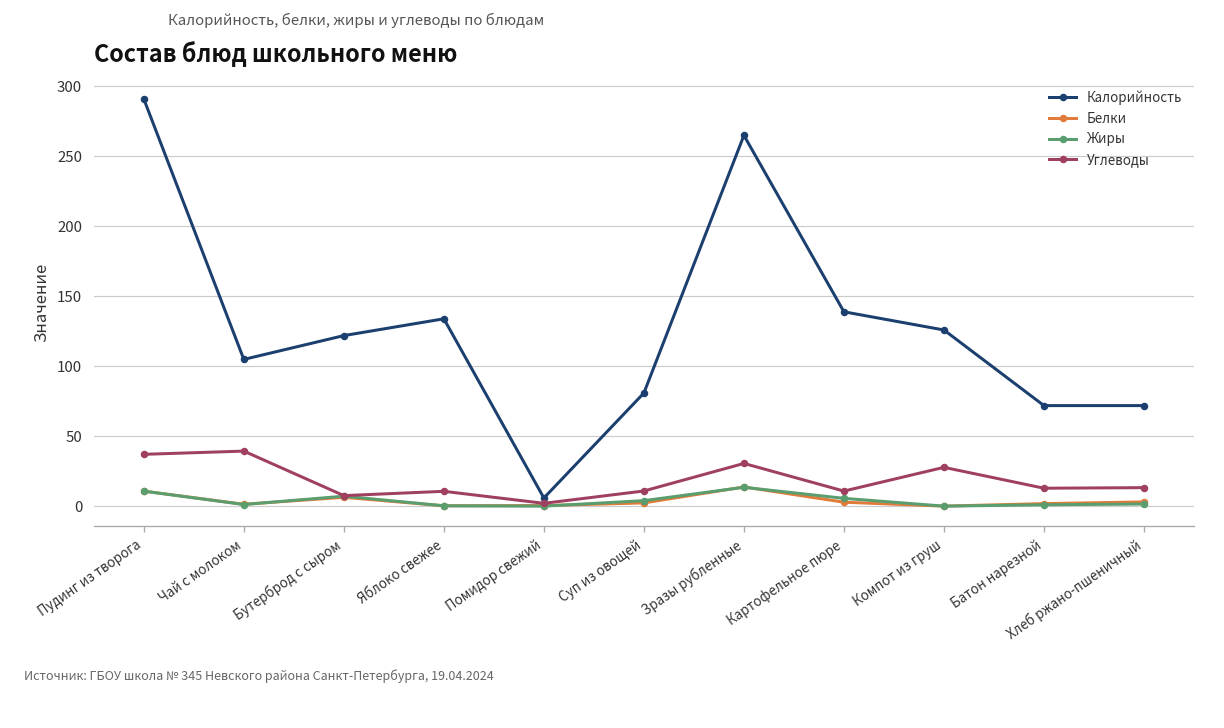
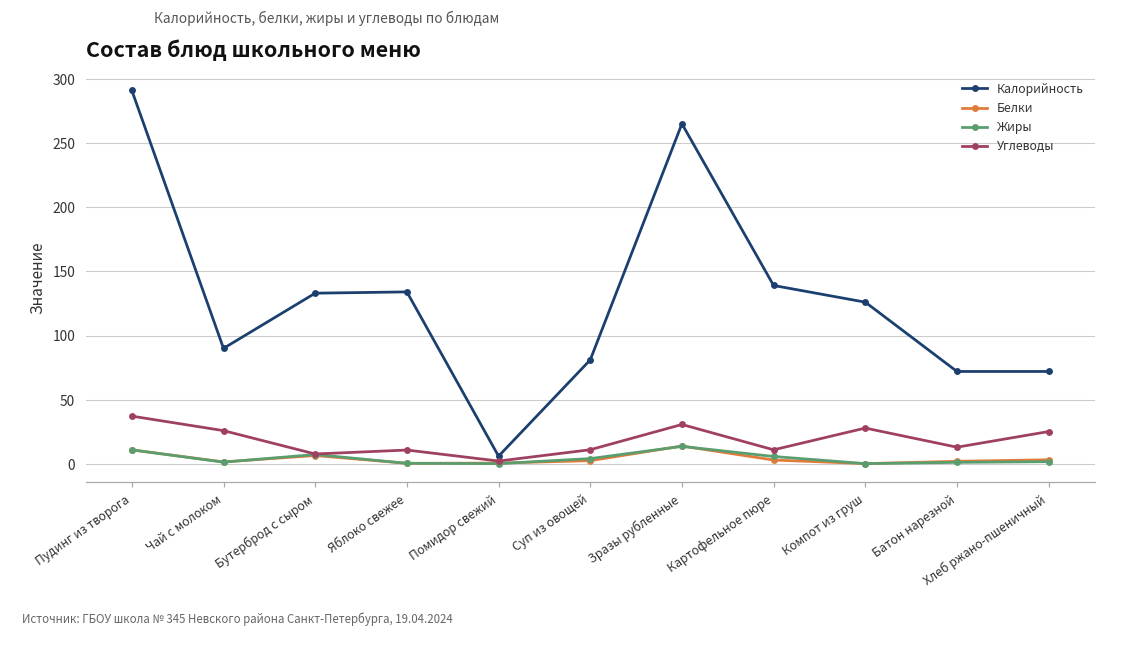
  {
    "Калорийность": {
      "Пудинг из творога": 291,
-     "Чай с молоком": 105,
-     "Бутерброд с сыром": 122,
+     "Чай с молоком": 90,
+     "Бутерброд с сыром": 133,
      "Яблоко свежее": 134,
      "Помидор свежий": 6,
      "Суп из овощей": 81,
      "Зразы рубленные": 265,
      "Картофельное пюре": 139,
      "Компот из груш": 126,
      "Батон нарезной": 72,
      "Хлеб ржано-пшеничный": 72
    },
    "Белки": {
      "Картофельное пюре": 3
    },
    "Жиры": {
      "Картофельное пюре": 6
    },
    "Углеводы": {
      "Пудинг из творога": 37,
-     "Чай с молоком": 40,
+     "Чай с молоком": 26,
      "Яблоко свежее": 11,
      "Суп из овощей": 11,
      "Зразы рубленные": 31,
      "Картофельное пюре": 11,
      "Компот из груш": 28,
      "Батон нарезной": 13,
-     "Хлеб ржано-пшеничный": 13
+     "Хлеб ржано-пшеничный": 25
    }
  }
